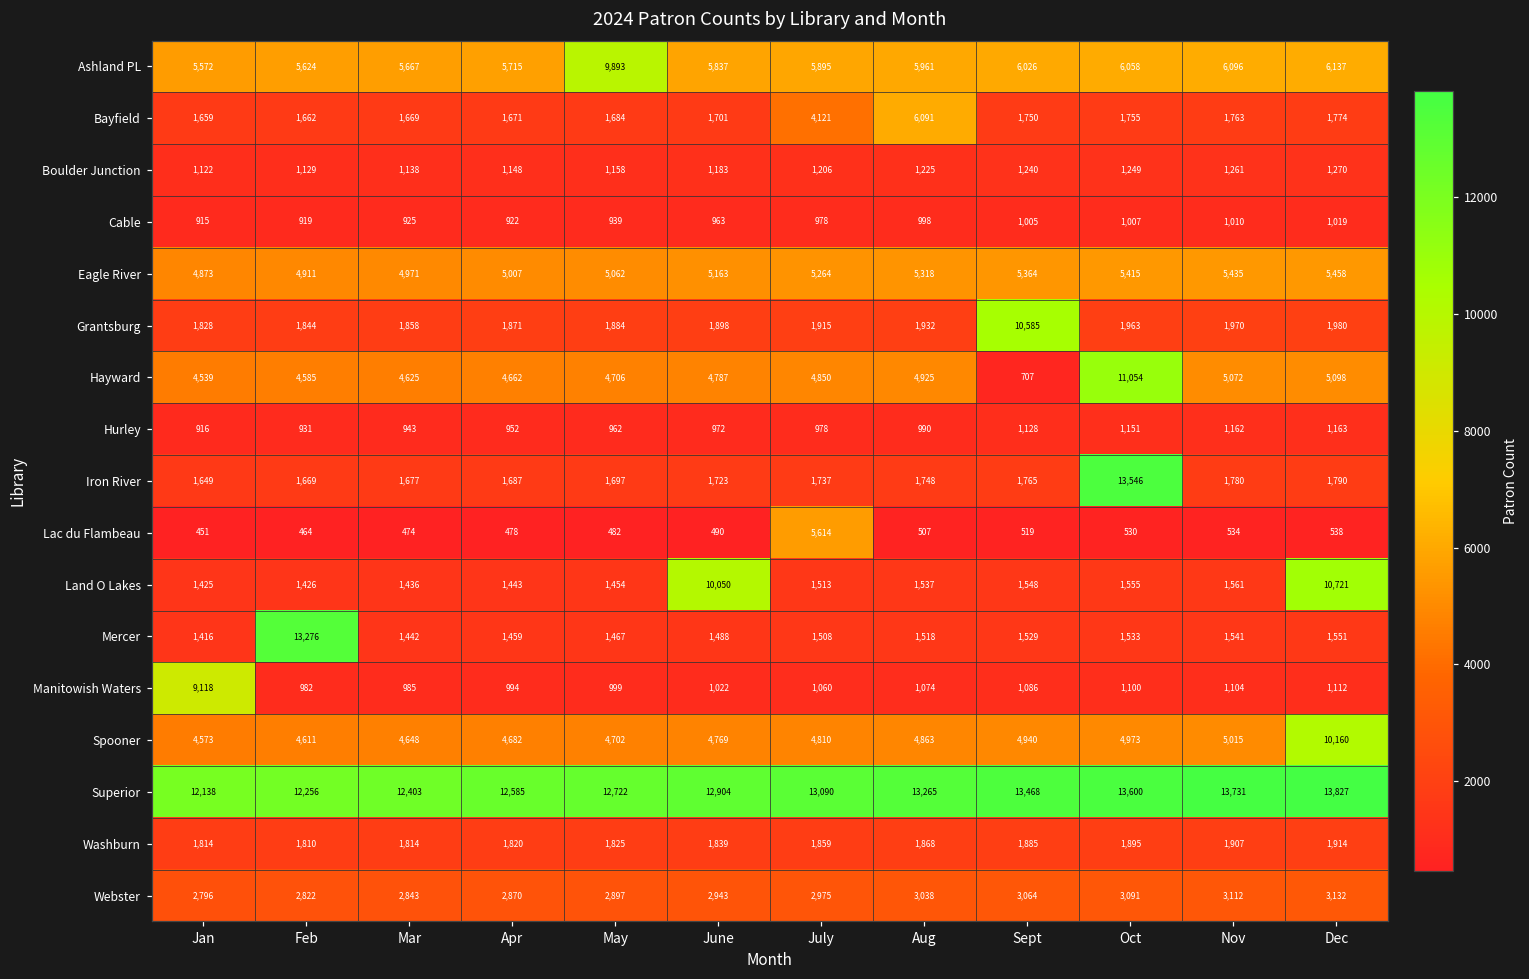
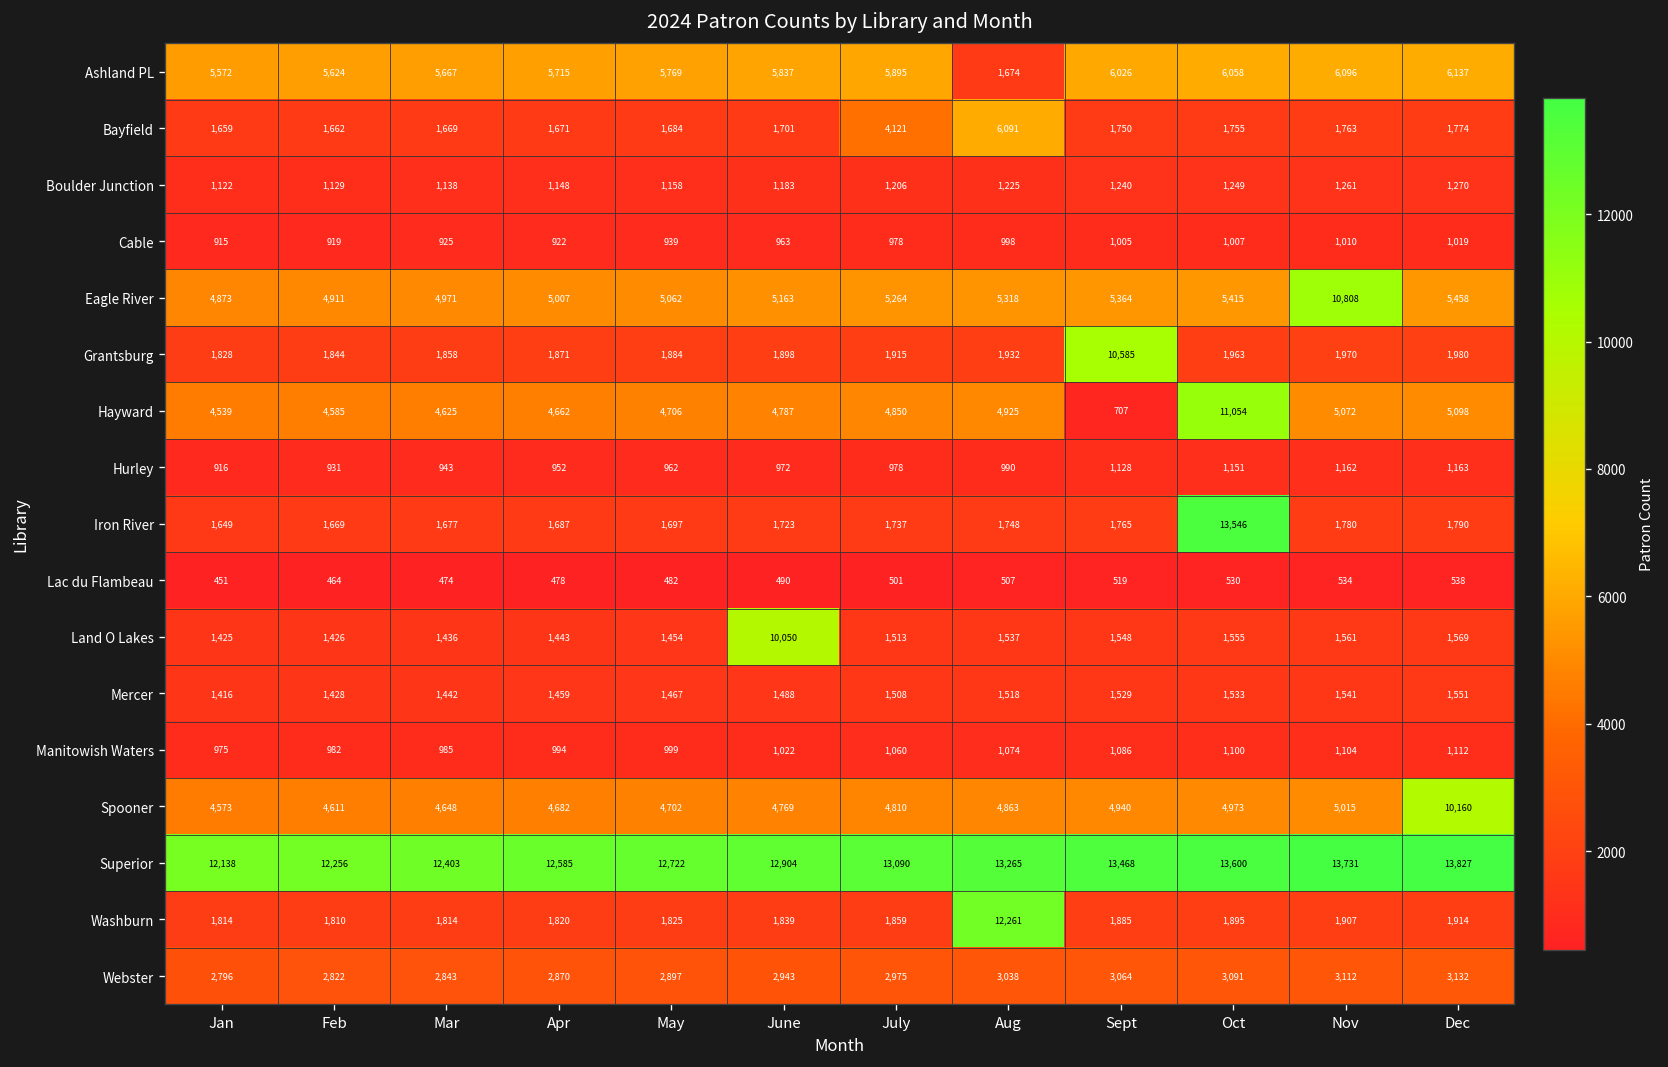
  {
    "Ashland PL": {
      "Jan": "5,572",
      "Feb": "5,624",
      "Mar": "5,667",
      "Apr": "5,715",
-     "May": "9,893",
+     "May": "5,769",
      "June": "5,837",
      "July": "5,895",
-     "Aug": "5,961",
+     "Aug": "1,674",
      "Sept": "6,026",
      "Oct": "6,058",
      "Nov": "6,096",
      "Dec": "6,137"
    },
    "Eagle River": {
      "Jan": "4,873",
      "Feb": "4,911",
      "Mar": "4,971",
      "Apr": "5,007",
      "May": "5,062",
      "June": "5,163",
      "July": "5,264",
      "Aug": "5,318",
      "Sept": "5,364",
      "Oct": "5,415",
-     "Nov": "5,435",
+     "Nov": "10,808",
      "Dec": "5,458"
    },
    "Lac du Flambeau": {
      "Jan": "451",
      "Feb": "464",
      "Mar": "474",
      "Apr": "478",
      "May": "482",
      "June": "490",
-     "July": "5,614",
+     "July": "501",
      "Aug": "507",
      "Sept": "519",
      "Oct": "530",
      "Nov": "534",
      "Dec": "538"
    },
    "Land O Lakes": {
      "Jan": "1,425",
      "Feb": "1,426",
      "Mar": "1,436",
      "Apr": "1,443",
      "May": "1,454",
      "June": "10,050",
      "July": "1,513",
      "Aug": "1,537",
      "Sept": "1,548",
      "Oct": "1,555",
      "Nov": "1,561",
-     "Dec": "10,721"
+     "Dec": "1,569"
    },
    "Mercer": {
      "Jan": "1,416",
-     "Feb": "13,276",
+     "Feb": "1,428",
      "Mar": "1,442",
      "Apr": "1,459",
      "May": "1,467",
      "June": "1,488",
      "July": "1,508",
      "Aug": "1,518",
      "Sept": "1,529",
      "Oct": "1,533",
      "Nov": "1,541",
      "Dec": "1,551"
    },
    "Manitowish Waters": {
-     "Jan": "9,118",
+     "Jan": "975",
      "Feb": "982",
      "Mar": "985",
      "Apr": "994",
      "May": "999",
      "June": "1,022",
      "July": "1,060",
      "Aug": "1,074",
      "Sept": "1,086",
      "Oct": "1,100",
      "Nov": "1,104",
      "Dec": "1,112"
    },
    "Washburn": {
      "Jan": "1,814",
      "Feb": "1,810",
      "Mar": "1,814",
      "Apr": "1,820",
      "May": "1,825",
      "June": "1,839",
      "July": "1,859",
-     "Aug": "1,868",
+     "Aug": "12,261",
      "Sept": "1,885",
      "Oct": "1,895",
      "Nov": "1,907",
      "Dec": "1,914"
    }
  }
